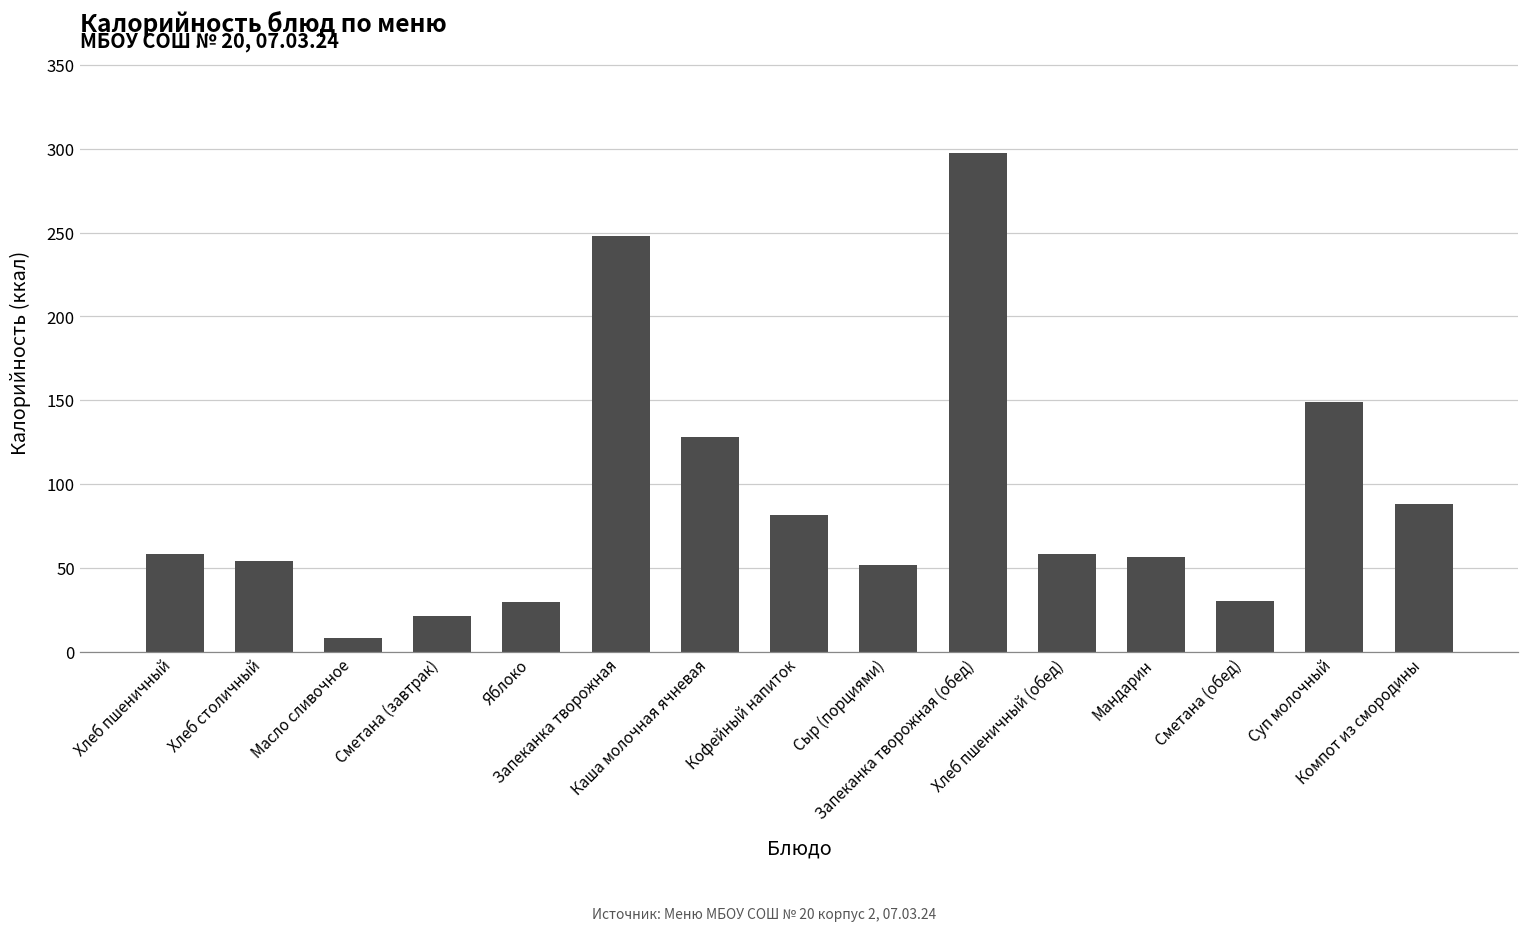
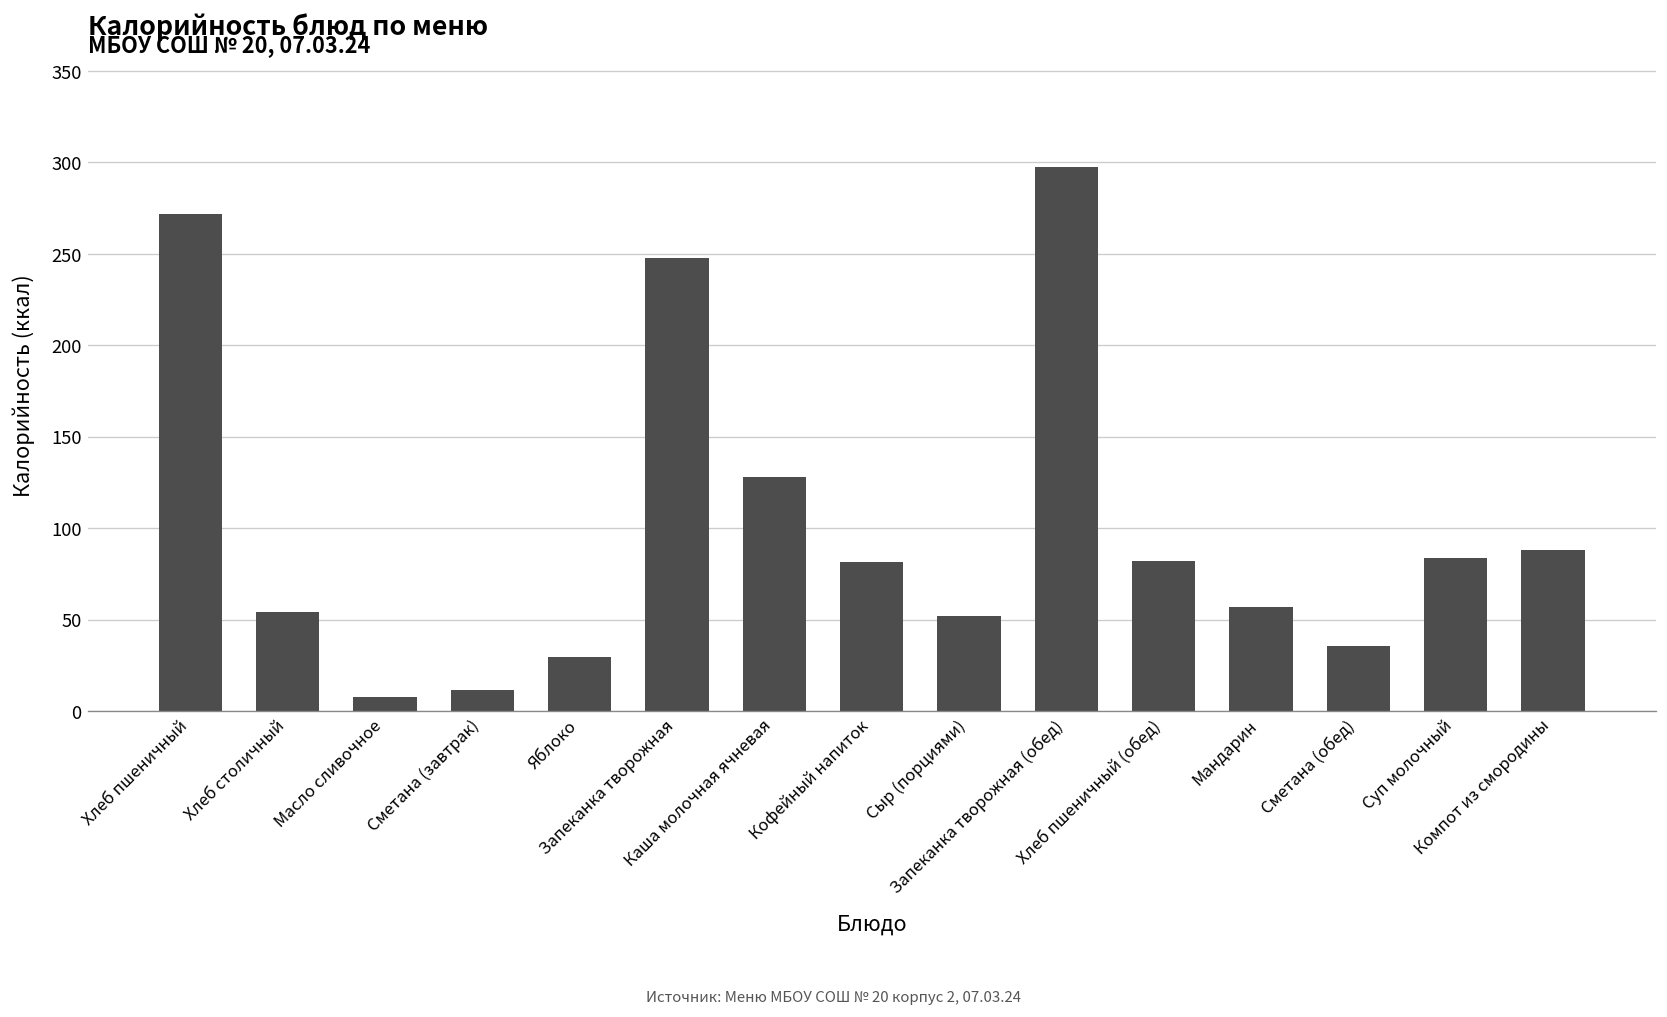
  {
-   "Хлеб пшеничный": 58,
+   "Хлеб пшеничный": 272,
    "Хлеб столичный": 54,
    "Масло сливочное": 8,
-   "Сметана (завтрак)": 21,
+   "Сметана (завтрак)": 12,
    "Яблоко": 30,
    "Запеканка творожная": 248,
    "Каша молочная ячневая": 128,
    "Кофейный напиток": 82,
    "Сыр (порциями)": 52,
    "Запеканка творожная (обед)": 298,
-   "Хлеб пшеничный (обед)": 58,
+   "Хлеб пшеничный (обед)": 82,
    "Мандарин": 57,
-   "Сметана (обед)": 30,
-   "Суп молочный": 149,
+   "Сметана (обед)": 36,
+   "Суп молочный": 84,
    "Компот из смородины": 88
  }
